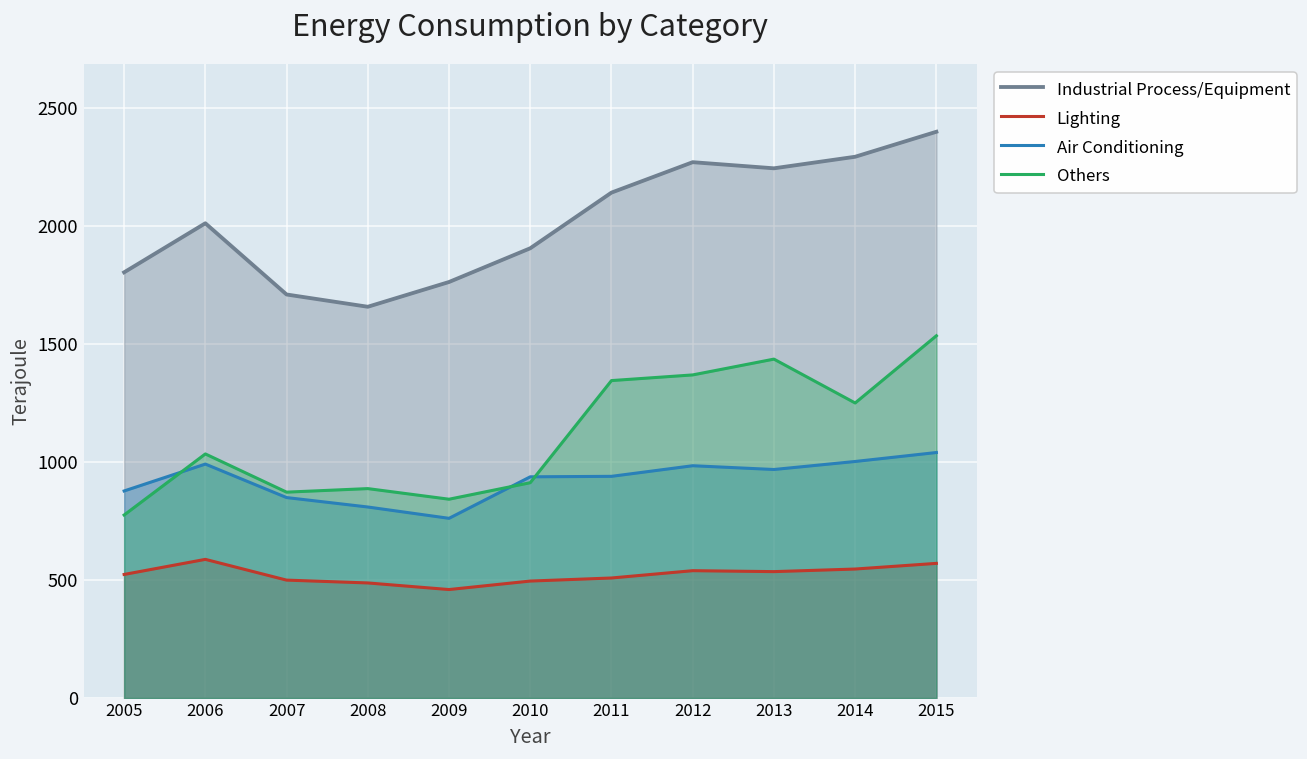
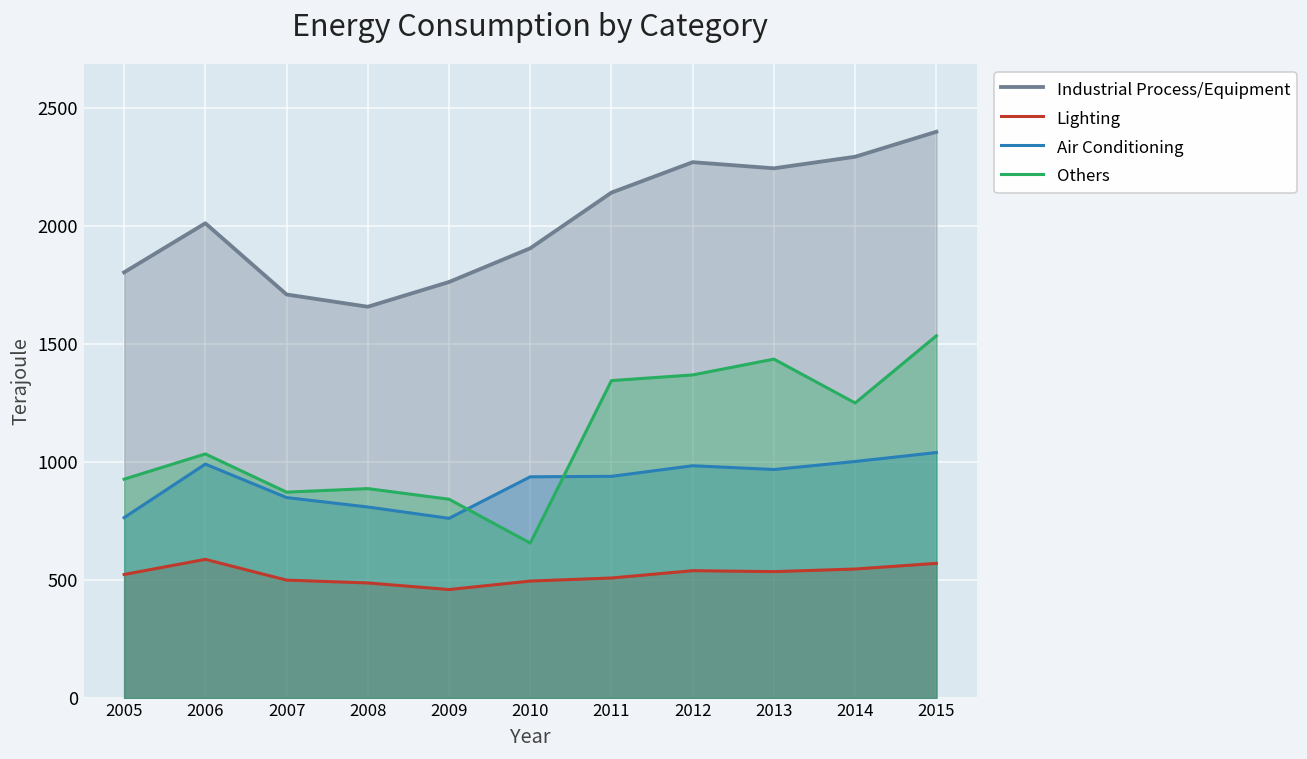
  {
    "Industrial Process/Equipment": {
      "2005": 1810,
      "2006": 2010,
      "2007": 1710,
      "2008": 1660,
      "2009": 1760,
      "2010": 1910,
      "2011": 2140,
      "2012": 2270,
      "2013": 2250,
      "2014": 2300,
      "2015": 2400
    },
    "Lighting": {
      "2005": 520,
      "2006": 590,
      "2007": 500,
      "2008": 490,
      "2009": 460,
      "2010": 500,
      "2011": 510,
      "2012": 540,
      "2013": 540,
      "2014": 550,
      "2015": 570
    },
    "Air Conditioning": {
-     "2005": 880,
+     "2005": 770,
      "2006": 990,
      "2007": 850,
      "2008": 810,
      "2009": 760,
      "2010": 940,
      "2011": 940,
      "2012": 990,
      "2013": 970,
      "2014": 1000,
      "2015": 1040
    },
    "Others": {
-     "2005": 780,
+     "2005": 930,
      "2006": 1040,
      "2007": 870,
      "2008": 890,
      "2009": 840,
-     "2010": 910,
+     "2010": 660,
      "2011": 1350,
      "2012": 1370,
      "2013": 1440,
      "2014": 1250,
      "2015": 1540
    }
  }
